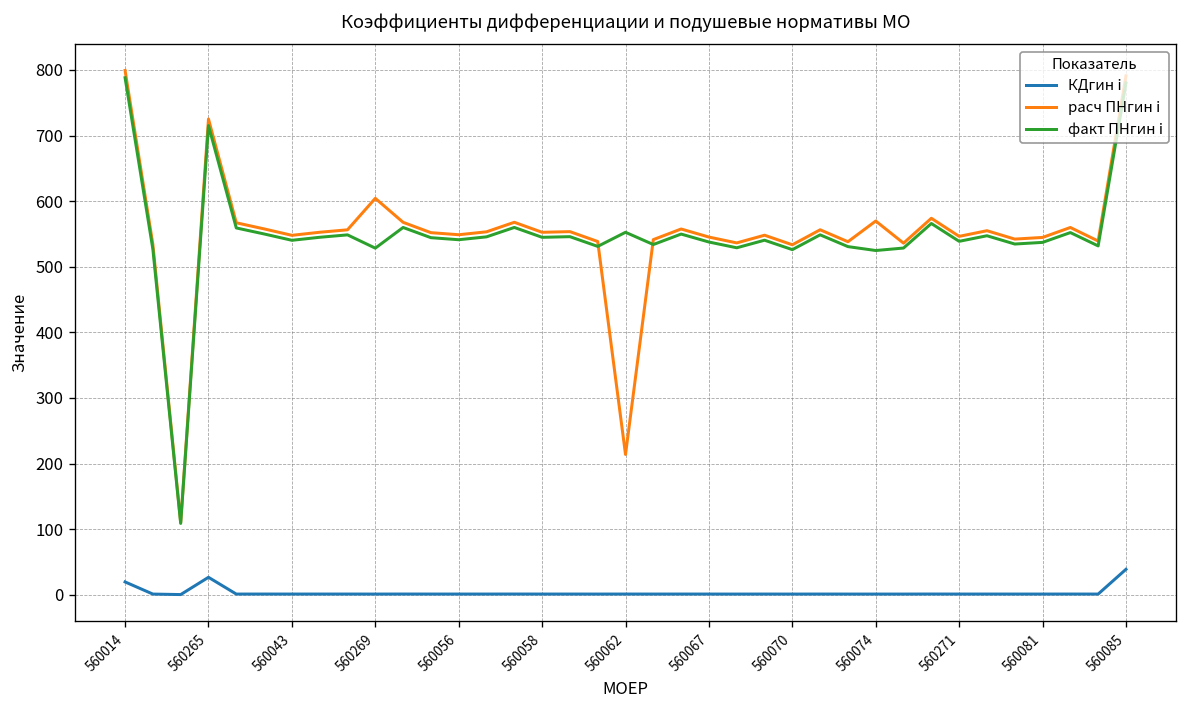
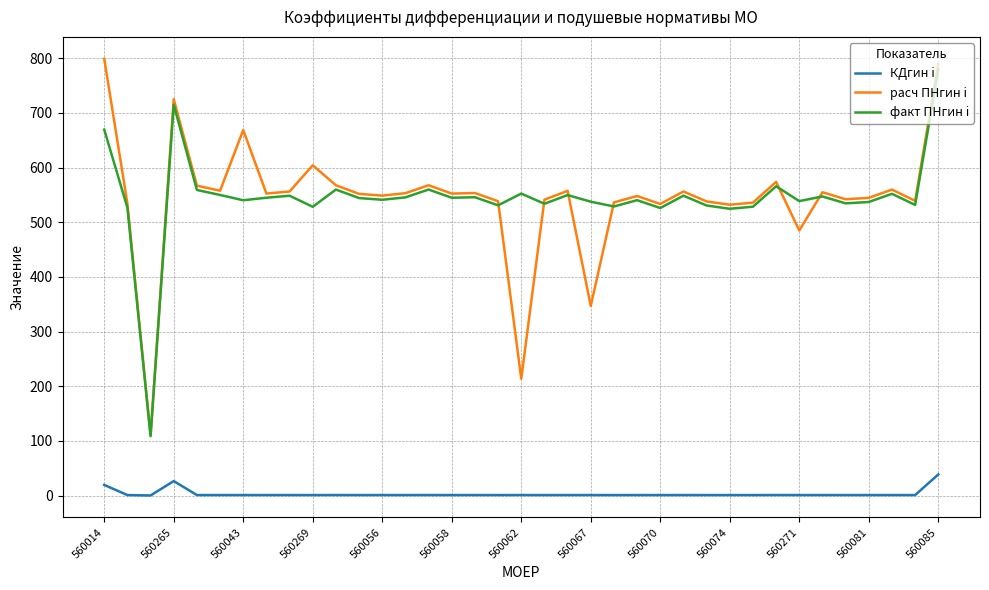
  {
    "КДгин i": {
      "560014": 20,
      "560265": 30,
      "560043": 0,
      "560269": 0,
      "560056": 0,
      "560058": 0,
      "560062": 0,
      "560067": 0,
      "560070": 0,
      "560074": 0,
      "560271": 0,
      "560081": 0,
      "560085": 40
    },
    "расч ПНгин i": {
      "560014": 800,
      "560265": 730,
-     "560043": 550,
+     "560043": 670,
      "560269": 600,
      "560056": 550,
      "560058": 550,
      "560062": 210,
-     "560067": 550,
+     "560067": 350,
      "560070": 530,
-     "560074": 570,
-     "560271": 550,
+     "560074": 530,
+     "560271": 490,
      "560081": 540
    },
    "факт ПНгин i": {
-     "560014": 790,
+     "560014": 670,
      "560265": 720,
      "560043": 540,
      "560269": 530,
      "560056": 540,
      "560058": 540,
      "560062": 550,
      "560067": 540,
      "560070": 530,
      "560074": 520,
      "560271": 540,
      "560081": 540
    }
  }
